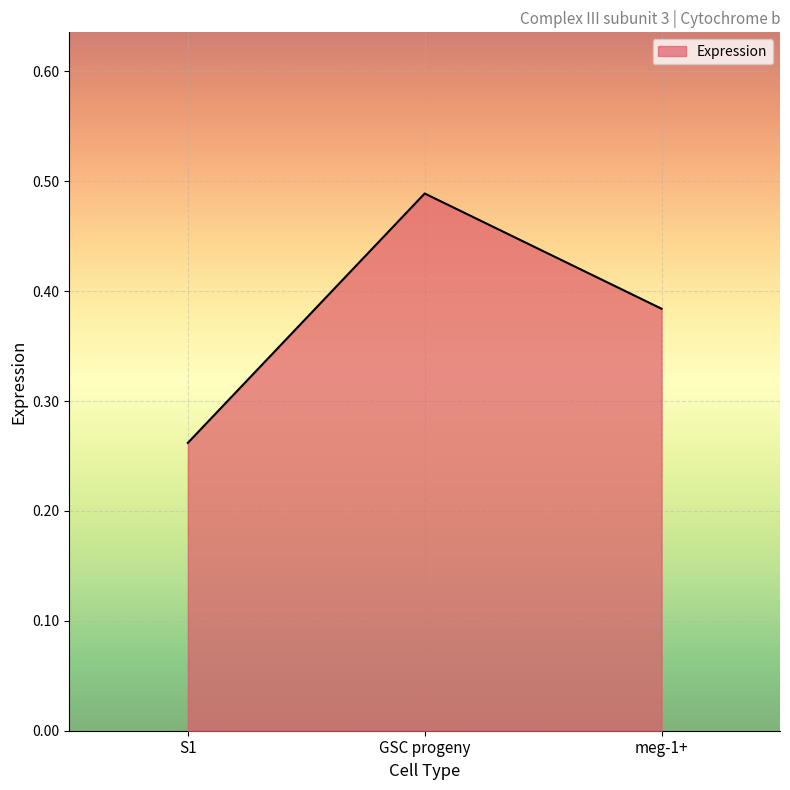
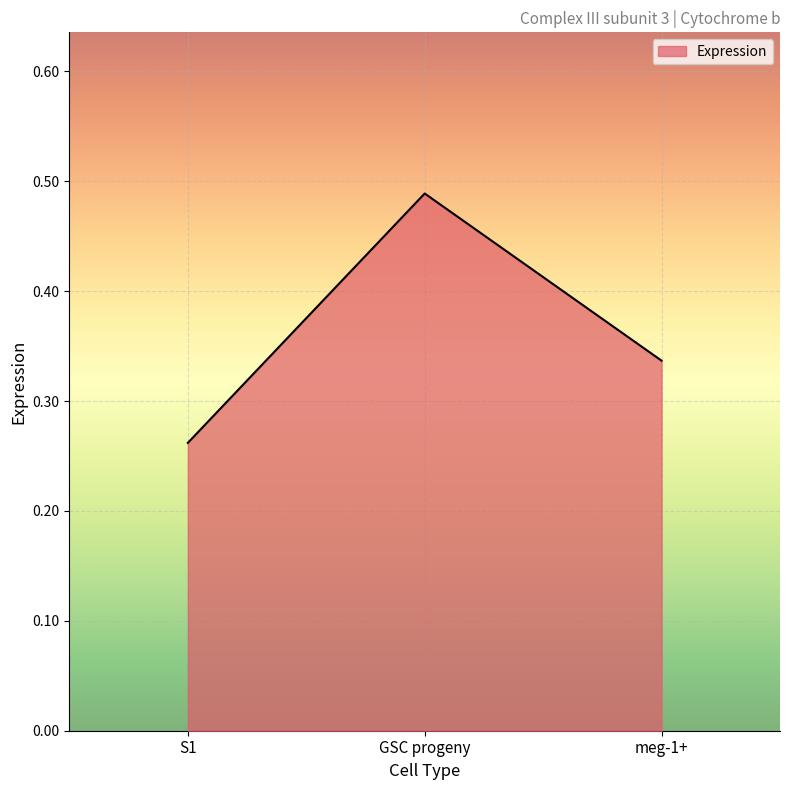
  {
    "S1": 0.262,
    "GSC progeny": 0.489,
-   "meg-1+": 0.384
+   "meg-1+": 0.337
  }
